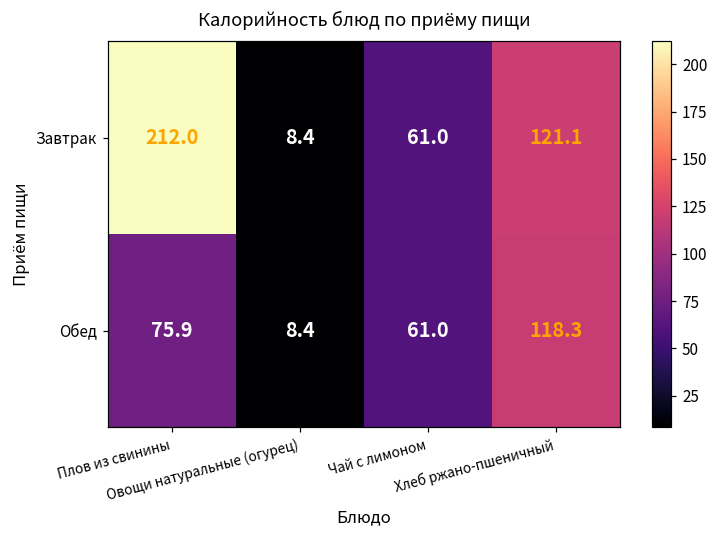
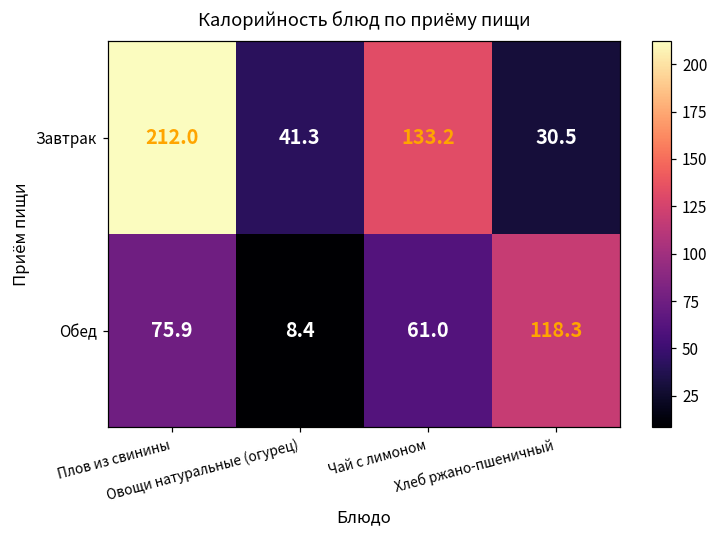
  {
    "Завтрак": {
      "Плов из свинины": 212.0,
-     "Овощи натуральные (огурец)": 8.4,
-     "Чай с лимоном": 61.0,
-     "Хлеб ржано-пшеничный": 121.1
+     "Овощи натуральные (огурец)": 41.3,
+     "Чай с лимоном": 133.2,
+     "Хлеб ржано-пшеничный": 30.5
    },
    "Обед": {
      "Плов из свинины": 75.9,
      "Овощи натуральные (огурец)": 8.4,
      "Чай с лимоном": 61.0,
      "Хлеб ржано-пшеничный": 118.3
    }
  }
